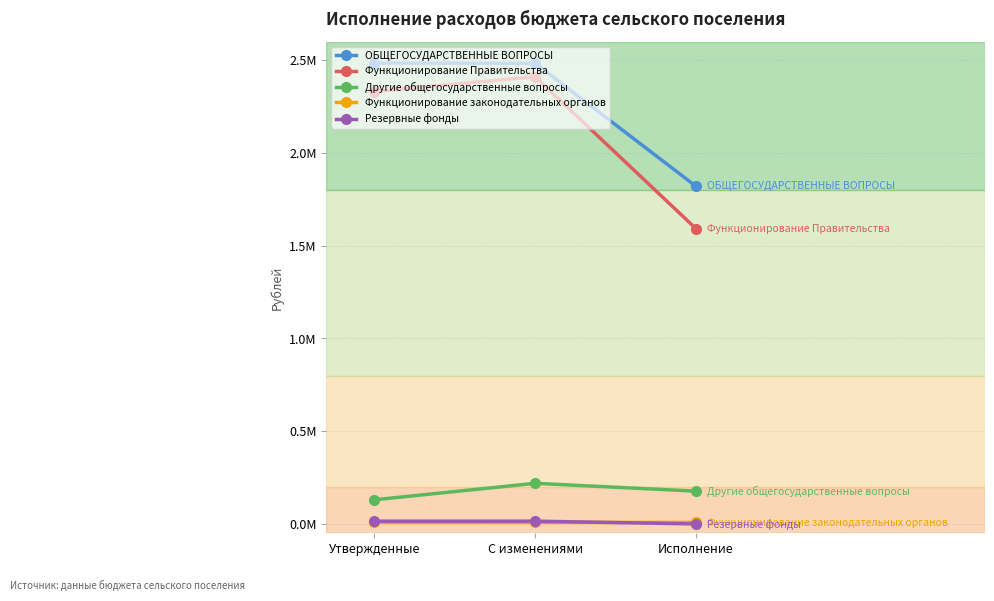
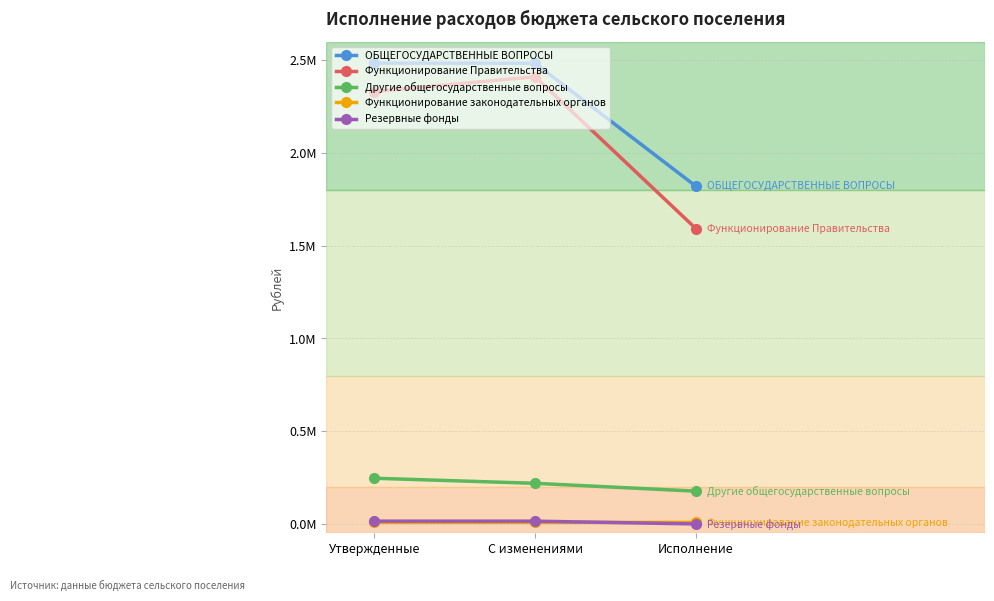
  {
    "ОБЩЕГОСУДАРСТВЕННЫЕ ВОПРОСЫ": {
      "Исполнение": 1820000
    },
    "Функционирование Правительства": {
      "Исполнение": 1590000
    },
    "Другие общегосударственные вопросы": {
-     "Утвержденные": 130000,
+     "Утвержденные": 250000,
      "С изменениями": 220000,
      "Исполнение": 180000
    }
  }
